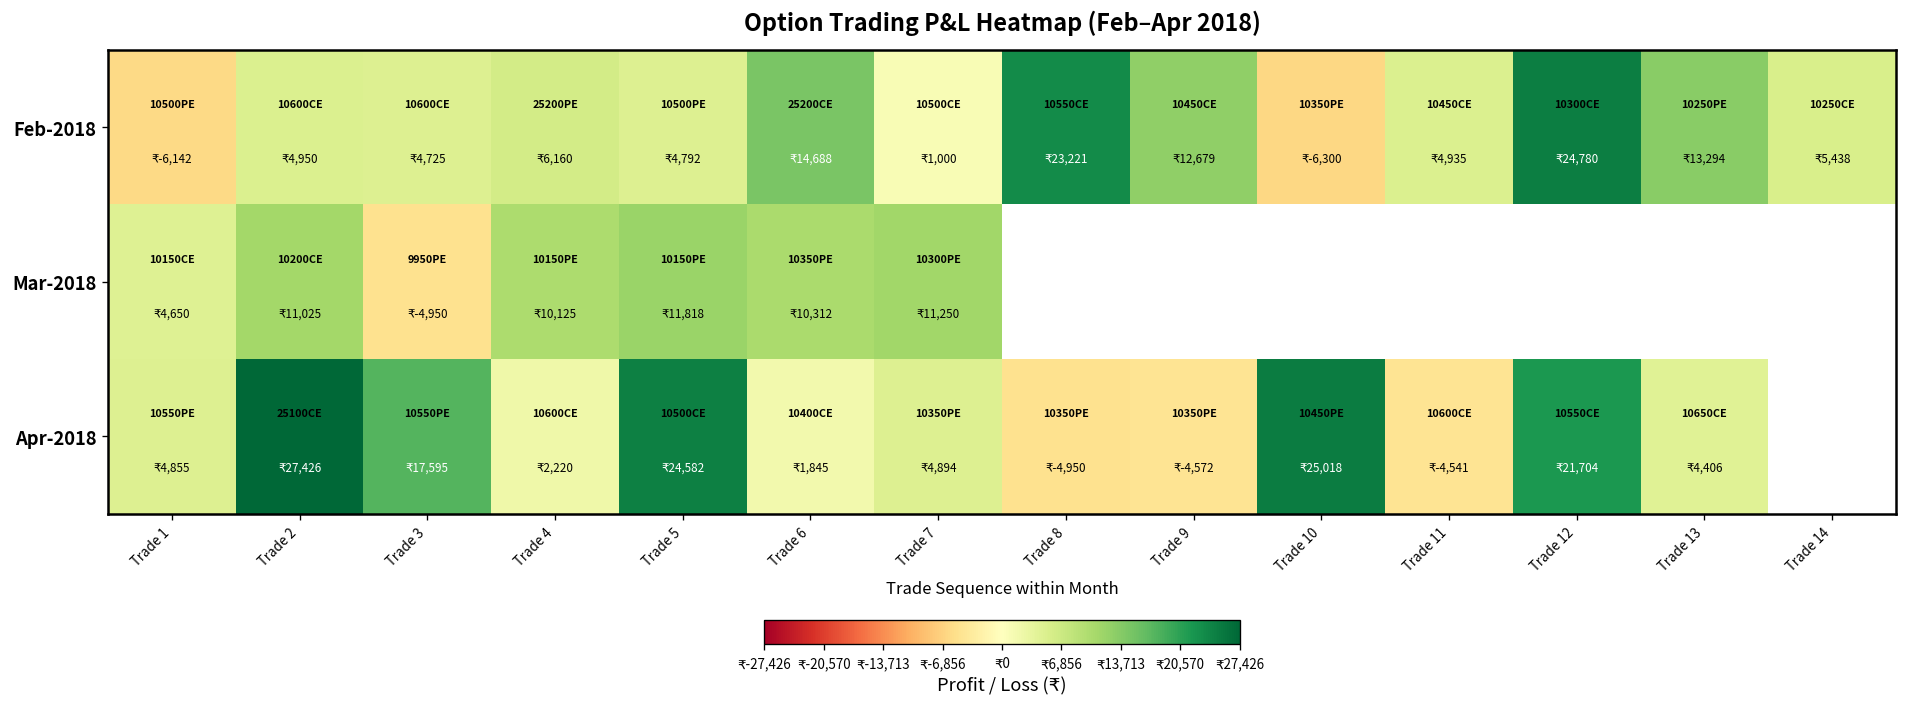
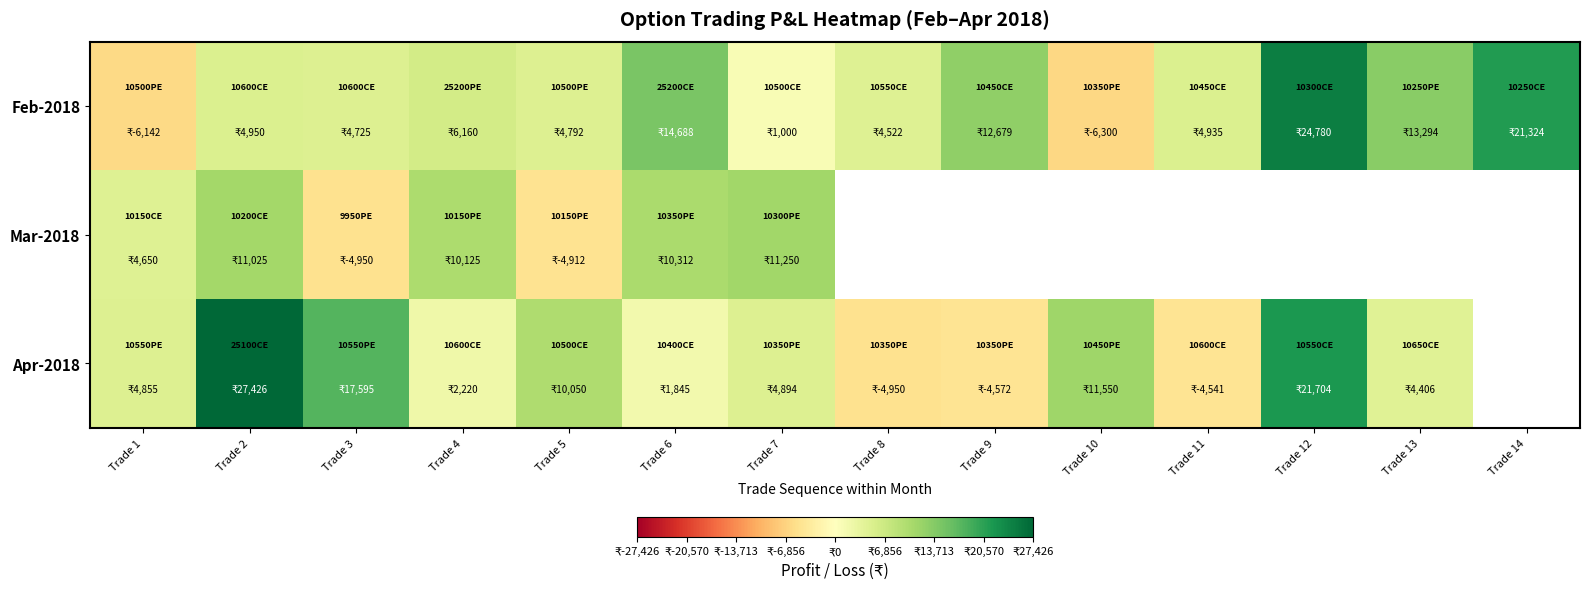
  {
    "Feb-2018": {
-     "Trade 8": "23,221",
-     "Trade 14": "5,438"
+     "Trade 8": "4,522",
+     "Trade 14": "21,324"
    },
    "Mar-2018": {
-     "Trade 5": "11,818"
+     "Trade 5": "-4,912"
    },
    "Apr-2018": {
-     "Trade 5": "24,582",
-     "Trade 10": "25,018"
+     "Trade 5": "10,050",
+     "Trade 10": "11,550"
    }
  }
